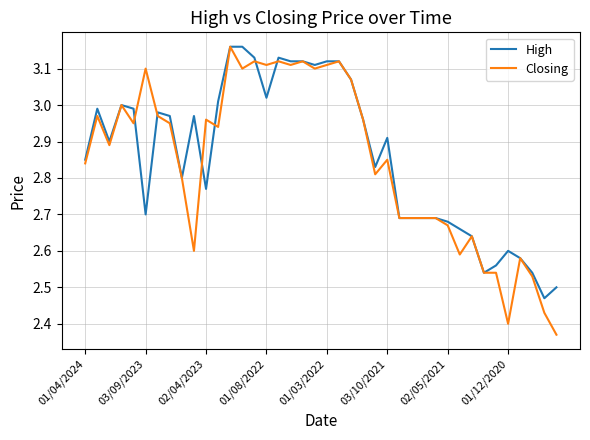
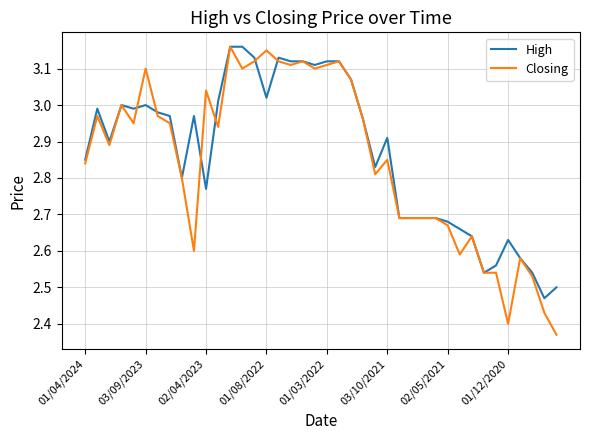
  {
    "High": {
      "01/04/2024": 2.85,
-     "03/09/2023": 2.7,
+     "03/09/2023": 3.0,
      "02/04/2023": 2.77,
      "01/08/2022": 3.02,
      "01/03/2022": 3.12,
      "03/10/2021": 2.91,
      "02/05/2021": 2.68,
-     "01/12/2020": 2.60
+     "01/12/2020": 2.63
    },
    "Closing": {
      "01/04/2024": 2.84,
      "03/09/2023": 3.10,
-     "02/04/2023": 2.96,
-     "01/08/2022": 3.11,
+     "02/04/2023": 3.04,
+     "01/08/2022": 3.15,
      "01/03/2022": 3.11,
      "03/10/2021": 2.85,
      "02/05/2021": 2.67,
      "01/12/2020": 2.40
    }
  }
